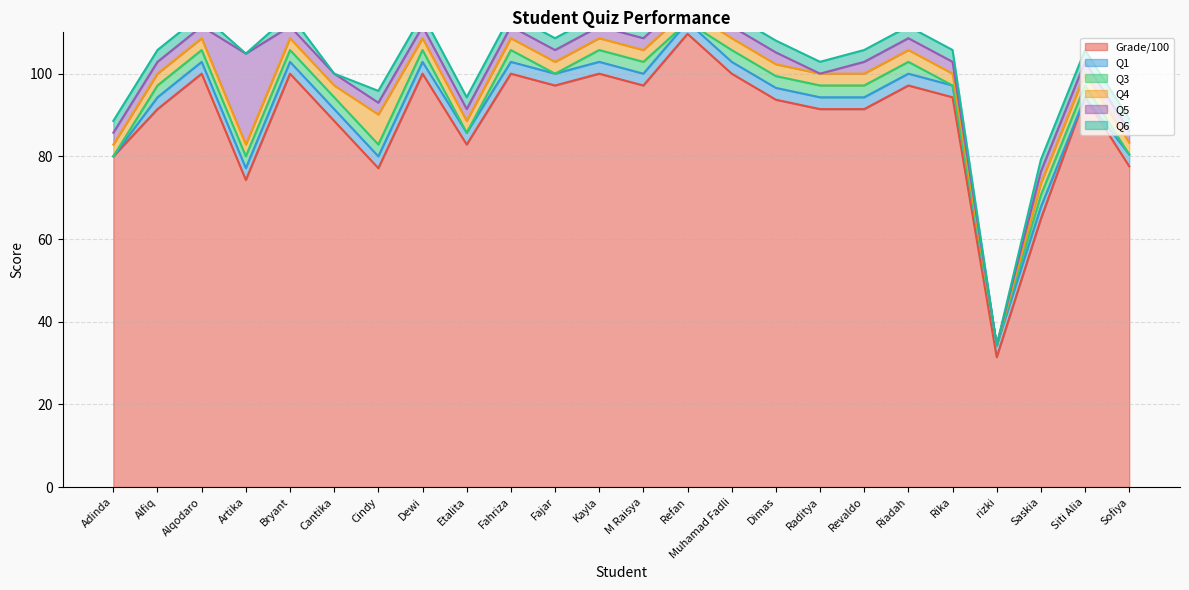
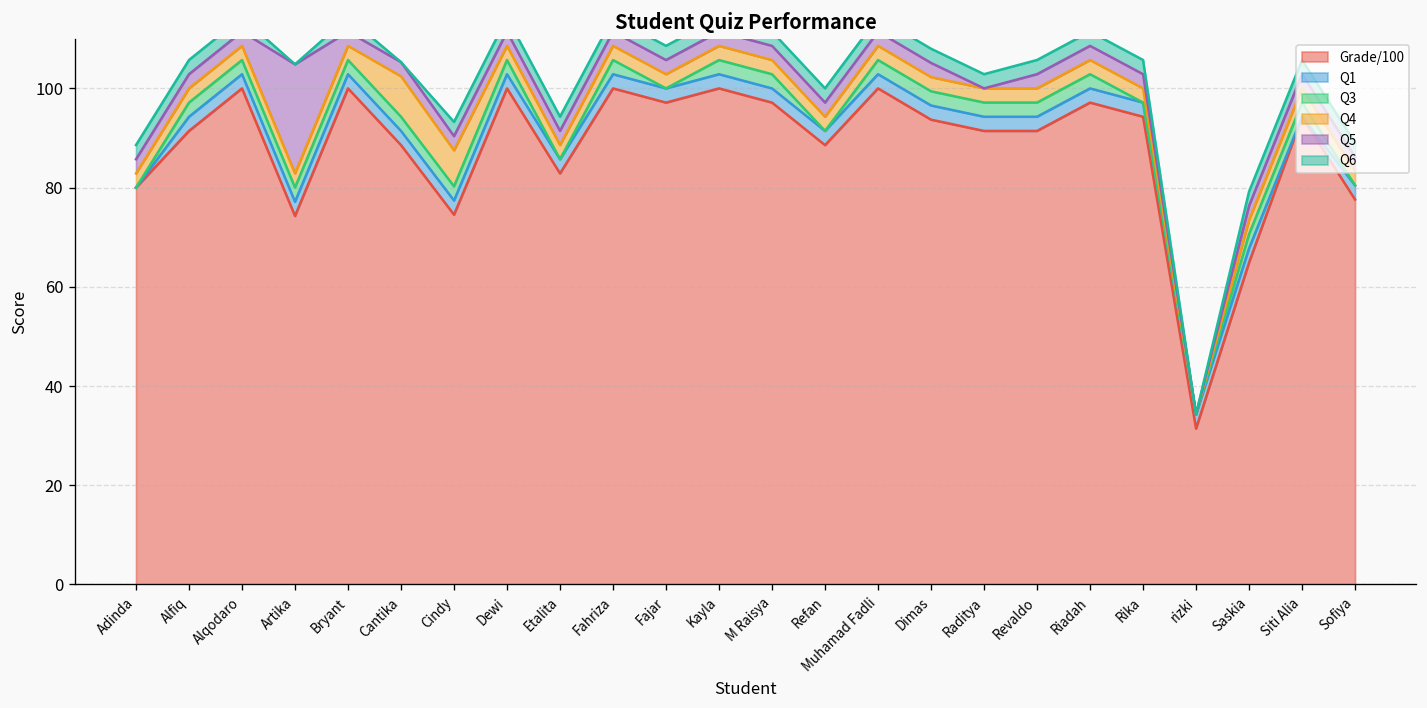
  {
    "Grade/100": {
      "Alfiq": 91,
      "Alqodaro": 100,
      "Artika": 74,
      "Bryant": 100,
      "Cantika": 89,
-     "Cindy": 77,
+     "Cindy": 75,
      "Dewi": 100,
      "Etalita": 83,
      "Fahriza": 100,
      "Fajar": 97,
      "Kayla": 100,
      "M Raisya": 97,
-     "Refan": 110,
+     "Refan": 89,
      "Muhamad Fadli": 100,
      "Dimas": 94,
      "Raditya": 91,
      "Revaldo": 91,
      "Riadah": 97,
      "Rika": 94,
      "rizki": 31,
      "Saskia": 65,
      "Sofiya": 78
    },
    "Q4": {
      "Adinda": 3,
      "Alfiq": 3,
      "Alqodaro": 3,
      "Artika": 3,
      "Bryant": 3,
-     "Cantika": 3,
+     "Cantika": 8,
      "Cindy": 7,
      "Dewi": 3,
      "Etalita": 3,
      "Fahriza": 3,
      "Fajar": 3,
      "Kayla": 3,
      "M Raisya": 3,
      "Muhamad Fadli": 3,
      "Dimas": 3,
      "Revaldo": 3,
      "Riadah": 3,
      "Rika": 3,
      "Saskia": 3,
      "Sofiya": 3
    },
    "Q5": {
      "Adinda": 3,
      "Alfiq": 3,
      "Cindy": 3,
      "Etalita": 3,
      "Fajar": 3,
      "M Raisya": 3,
      "Dimas": 3,
      "Revaldo": 3,
      "Riadah": 3,
      "Rika": 3,
      "Saskia": 3
    }
  }
